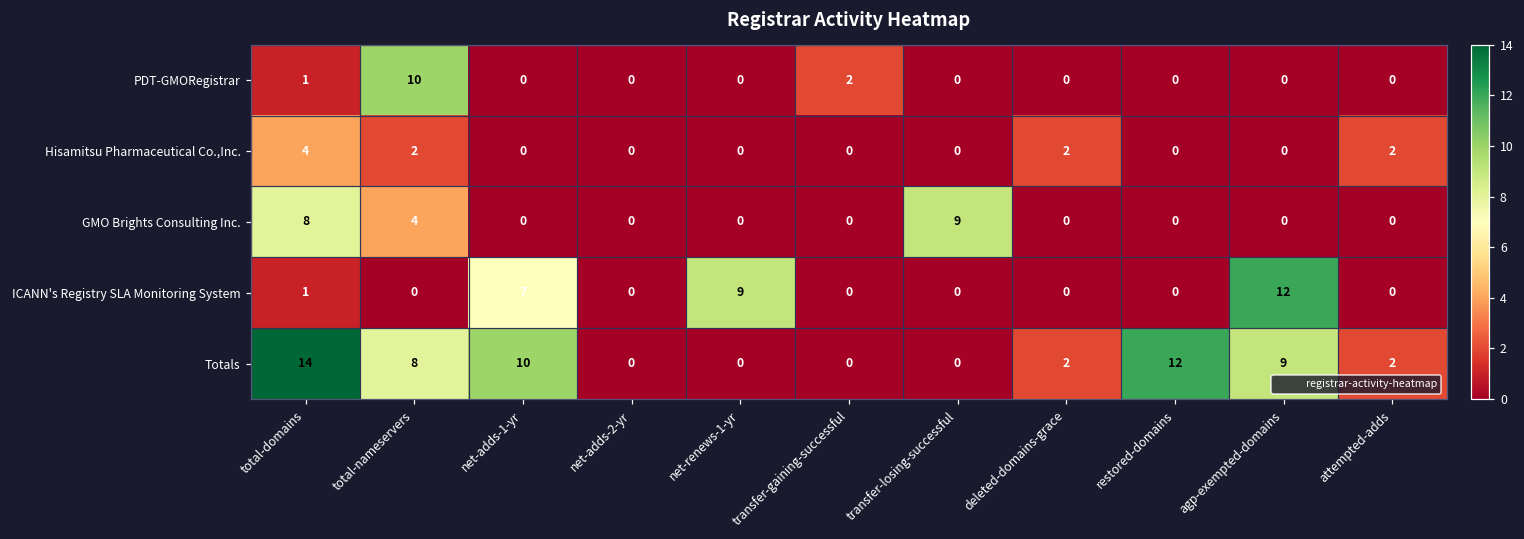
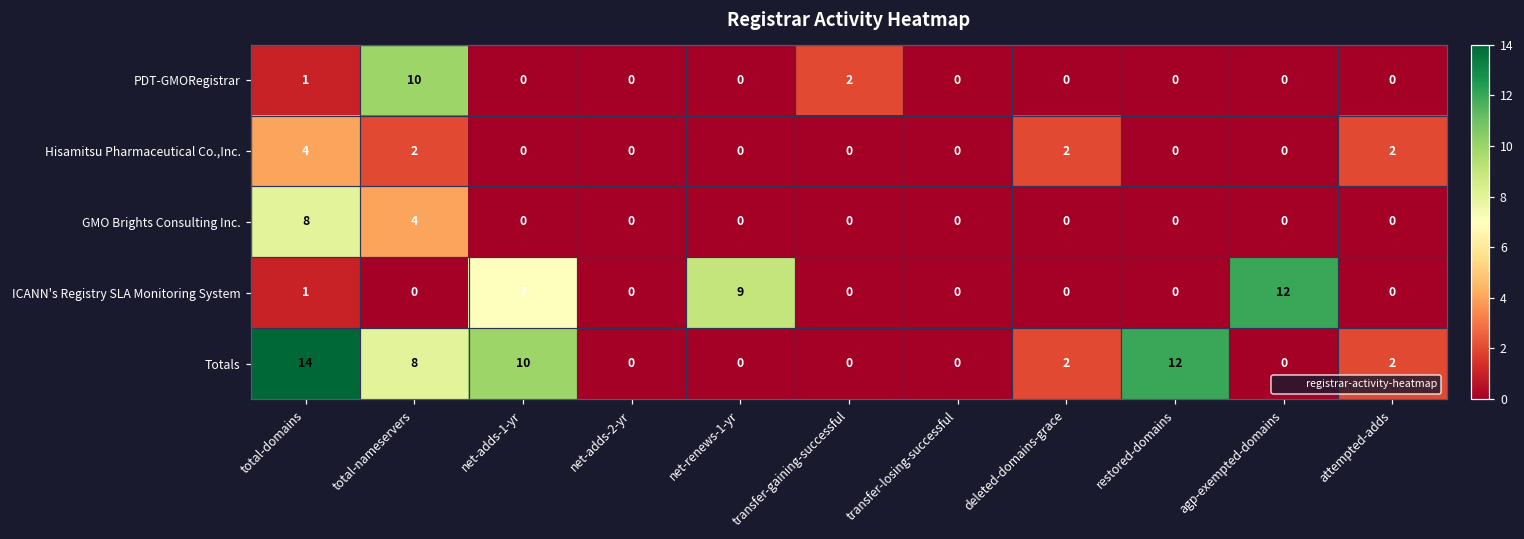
  {
    "PDT-GMORegistrar": {
      "total-domains": 1,
      "total-nameservers": 10,
      "net-adds-1-yr": 0,
      "net-adds-2-yr": 0,
      "net-renews-1-yr": 0,
      "transfer-gaining-successful": 2,
      "transfer-losing-successful": 0,
      "deleted-domains-grace": 0,
      "restored-domains": 0,
      "agp-exempted-domains": 0,
      "attempted-adds": 0
    },
    "Hisamitsu Pharmaceutical Co.,Inc.": {
      "total-domains": 4,
      "total-nameservers": 2,
      "net-adds-1-yr": 0,
      "net-adds-2-yr": 0,
      "net-renews-1-yr": 0,
      "transfer-gaining-successful": 0,
      "transfer-losing-successful": 0,
      "deleted-domains-grace": 2,
      "restored-domains": 0,
      "agp-exempted-domains": 0,
      "attempted-adds": 2
    },
    "GMO Brights Consulting Inc.": {
      "total-domains": 8,
      "total-nameservers": 4,
      "net-adds-1-yr": 0,
      "net-adds-2-yr": 0,
      "net-renews-1-yr": 0,
      "transfer-gaining-successful": 0,
-     "transfer-losing-successful": 9,
+     "transfer-losing-successful": 0,
      "deleted-domains-grace": 0,
      "restored-domains": 0,
      "agp-exempted-domains": 0,
      "attempted-adds": 0
    },
    "ICANN's Registry SLA Monitoring System": {
      "total-domains": 1,
      "total-nameservers": 0,
      "net-adds-1-yr": 7,
      "net-adds-2-yr": 0,
      "net-renews-1-yr": 9,
      "transfer-gaining-successful": 0,
      "transfer-losing-successful": 0,
      "deleted-domains-grace": 0,
      "restored-domains": 0,
      "agp-exempted-domains": 12,
      "attempted-adds": 0
    },
    "Totals": {
      "total-domains": 14,
      "total-nameservers": 8,
      "net-adds-1-yr": 10,
      "net-adds-2-yr": 0,
      "net-renews-1-yr": 0,
      "transfer-gaining-successful": 0,
      "transfer-losing-successful": 0,
      "deleted-domains-grace": 2,
      "restored-domains": 12,
-     "agp-exempted-domains": 9,
+     "agp-exempted-domains": 0,
      "attempted-adds": 2
    }
  }
